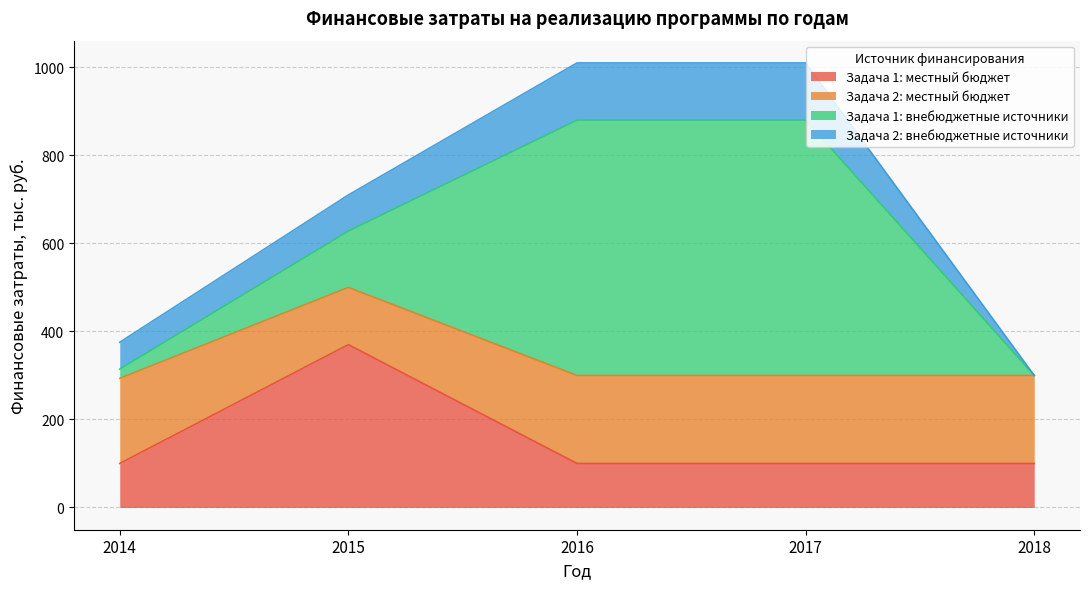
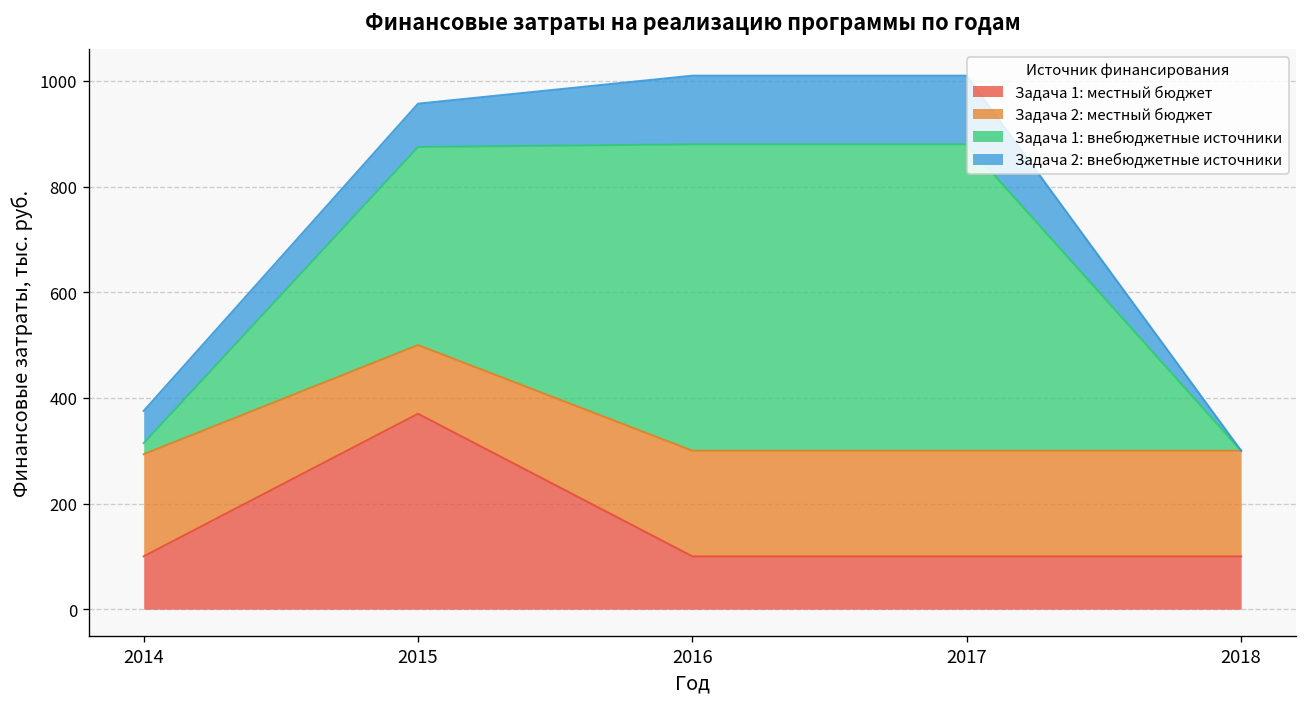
  {
    "Задача 1: внебюджетные источники": {
      "2014": 20,
-     "2015": 130,
+     "2015": 380,
      "2016": 580,
      "2017": 580
    },
    "Задача 2: внебюджетные источники": {
      "2014": 60,
      "2015": 80,
      "2016": 130,
      "2017": 130
    }
  }
